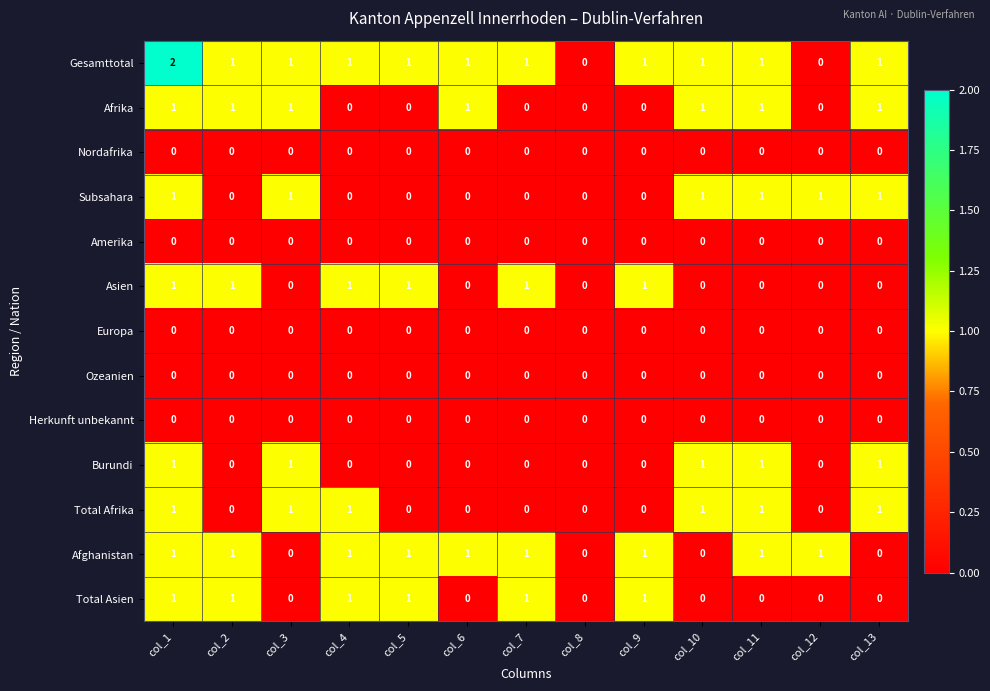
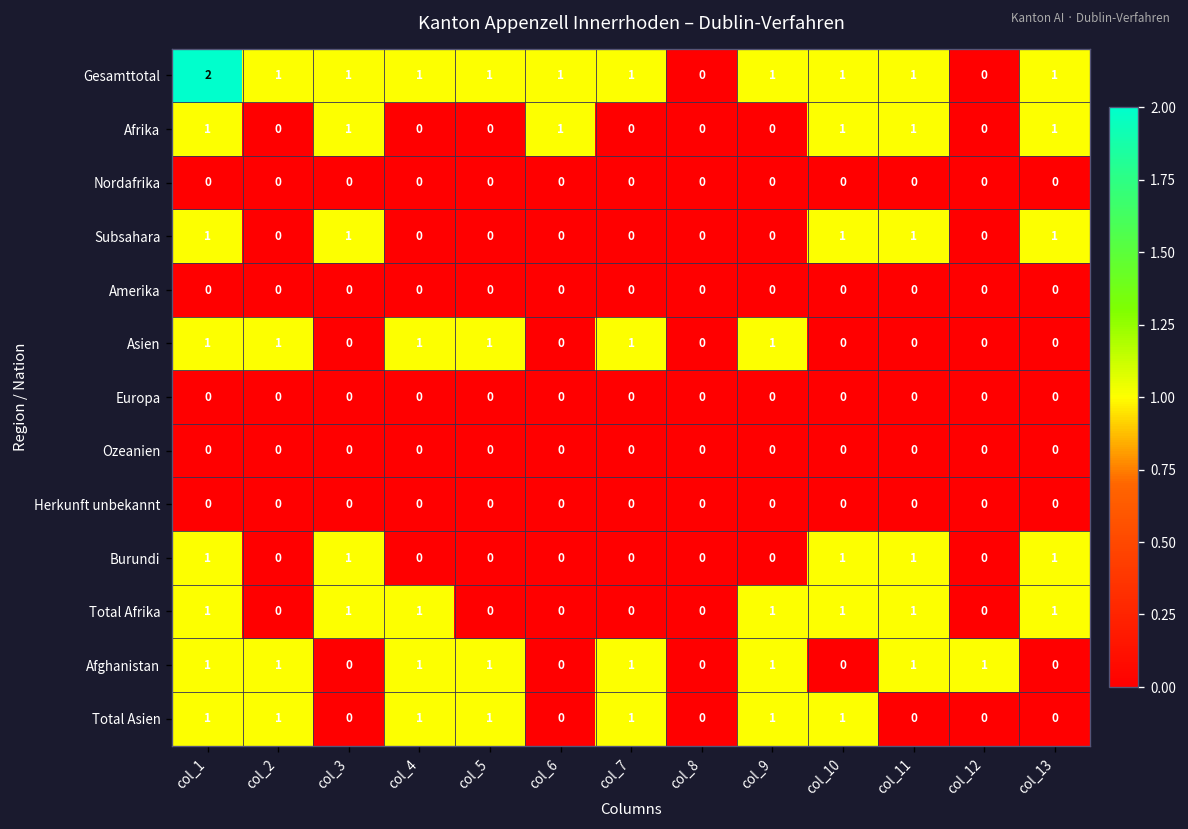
  {
    "Gesamttotal": {
      "col_1": 2,
      "col_2": 1,
      "col_3": 1,
      "col_4": 1,
      "col_5": 1,
      "col_6": 1,
      "col_7": 1,
      "col_8": 0,
      "col_9": 1,
      "col_10": 1,
      "col_11": 1,
      "col_12": 0,
      "col_13": 1
    },
    "Afrika": {
      "col_1": 1,
-     "col_2": 1,
+     "col_2": 0,
      "col_3": 1,
      "col_4": 0,
      "col_5": 0,
      "col_6": 1,
      "col_7": 0,
      "col_8": 0,
      "col_9": 0,
      "col_10": 1,
      "col_11": 1,
      "col_12": 0,
      "col_13": 1
    },
    "Nordafrika": {
      "col_1": 0,
      "col_2": 0,
      "col_3": 0,
      "col_4": 0,
      "col_5": 0,
      "col_6": 0,
      "col_7": 0,
      "col_8": 0,
      "col_9": 0,
      "col_10": 0,
      "col_11": 0,
      "col_12": 0,
      "col_13": 0
    },
    "Subsahara": {
      "col_1": 1,
      "col_2": 0,
      "col_3": 1,
      "col_4": 0,
      "col_5": 0,
      "col_6": 0,
      "col_7": 0,
      "col_8": 0,
      "col_9": 0,
      "col_10": 1,
      "col_11": 1,
-     "col_12": 1,
+     "col_12": 0,
      "col_13": 1
    },
    "Amerika": {
      "col_1": 0,
      "col_2": 0,
      "col_3": 0,
      "col_4": 0,
      "col_5": 0,
      "col_6": 0,
      "col_7": 0,
      "col_8": 0,
      "col_9": 0,
      "col_10": 0,
      "col_11": 0,
      "col_12": 0,
      "col_13": 0
    },
    "Asien": {
      "col_1": 1,
      "col_2": 1,
      "col_3": 0,
      "col_4": 1,
      "col_5": 1,
      "col_6": 0,
      "col_7": 1,
      "col_8": 0,
      "col_9": 1,
      "col_10": 0,
      "col_11": 0,
      "col_12": 0,
      "col_13": 0
    },
    "Europa": {
      "col_1": 0,
      "col_2": 0,
      "col_3": 0,
      "col_4": 0,
      "col_5": 0,
      "col_6": 0,
      "col_7": 0,
      "col_8": 0,
      "col_9": 0,
      "col_10": 0,
      "col_11": 0,
      "col_12": 0,
      "col_13": 0
    },
    "Ozeanien": {
      "col_1": 0,
      "col_2": 0,
      "col_3": 0,
      "col_4": 0,
      "col_5": 0,
      "col_6": 0,
      "col_7": 0,
      "col_8": 0,
      "col_9": 0,
      "col_10": 0,
      "col_11": 0,
      "col_12": 0,
      "col_13": 0
    },
    "Herkunft unbekannt": {
      "col_1": 0,
      "col_2": 0,
      "col_3": 0,
      "col_4": 0,
      "col_5": 0,
      "col_6": 0,
      "col_7": 0,
      "col_8": 0,
      "col_9": 0,
      "col_10": 0,
      "col_11": 0,
      "col_12": 0,
      "col_13": 0
    },
    "Burundi": {
      "col_1": 1,
      "col_2": 0,
      "col_3": 1,
      "col_4": 0,
      "col_5": 0,
      "col_6": 0,
      "col_7": 0,
      "col_8": 0,
      "col_9": 0,
      "col_10": 1,
      "col_11": 1,
      "col_12": 0,
      "col_13": 1
    },
    "Total Afrika": {
      "col_1": 1,
      "col_2": 0,
      "col_3": 1,
      "col_4": 1,
      "col_5": 0,
      "col_6": 0,
      "col_7": 0,
      "col_8": 0,
-     "col_9": 0,
+     "col_9": 1,
      "col_10": 1,
      "col_11": 1,
      "col_12": 0,
      "col_13": 1
    },
    "Afghanistan": {
      "col_1": 1,
      "col_2": 1,
      "col_3": 0,
      "col_4": 1,
      "col_5": 1,
-     "col_6": 1,
+     "col_6": 0,
      "col_7": 1,
      "col_8": 0,
      "col_9": 1,
      "col_10": 0,
      "col_11": 1,
      "col_12": 1,
      "col_13": 0
    },
    "Total Asien": {
      "col_1": 1,
      "col_2": 1,
      "col_3": 0,
      "col_4": 1,
      "col_5": 1,
      "col_6": 0,
      "col_7": 1,
      "col_8": 0,
      "col_9": 1,
-     "col_10": 0,
+     "col_10": 1,
      "col_11": 0,
      "col_12": 0,
      "col_13": 0
    }
  }
